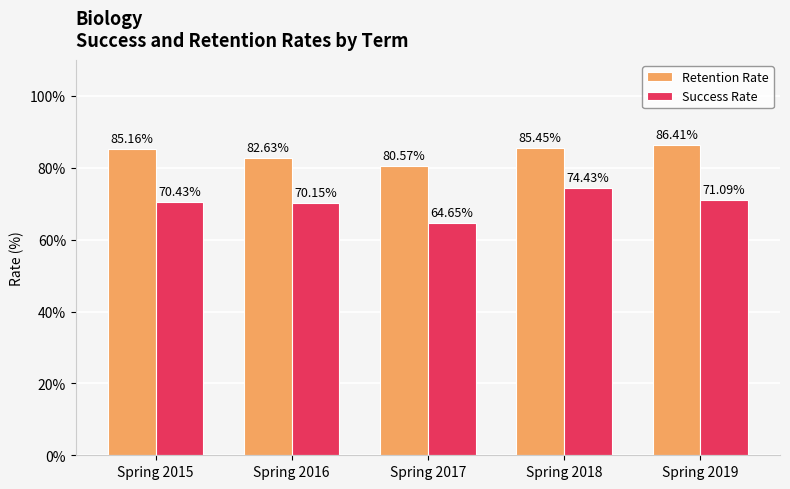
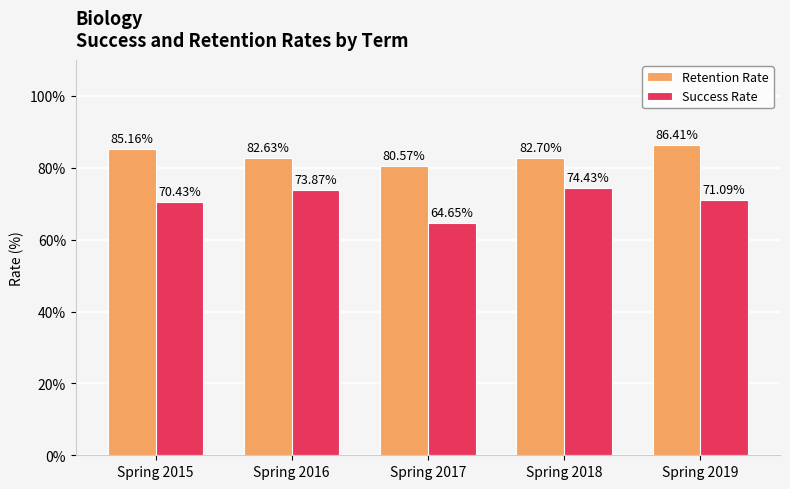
  {
    "Retention Rate": {
      "Spring 2015": "85.16%",
      "Spring 2016": "82.63%",
      "Spring 2017": "80.57%",
-     "Spring 2018": "85.45%",
+     "Spring 2018": "82.70%",
      "Spring 2019": "86.41%"
    },
    "Success Rate": {
      "Spring 2015": "70.43%",
-     "Spring 2016": "70.15%",
+     "Spring 2016": "73.87%",
      "Spring 2017": "64.65%",
      "Spring 2018": "74.43%",
      "Spring 2019": "71.09%"
    }
  }
